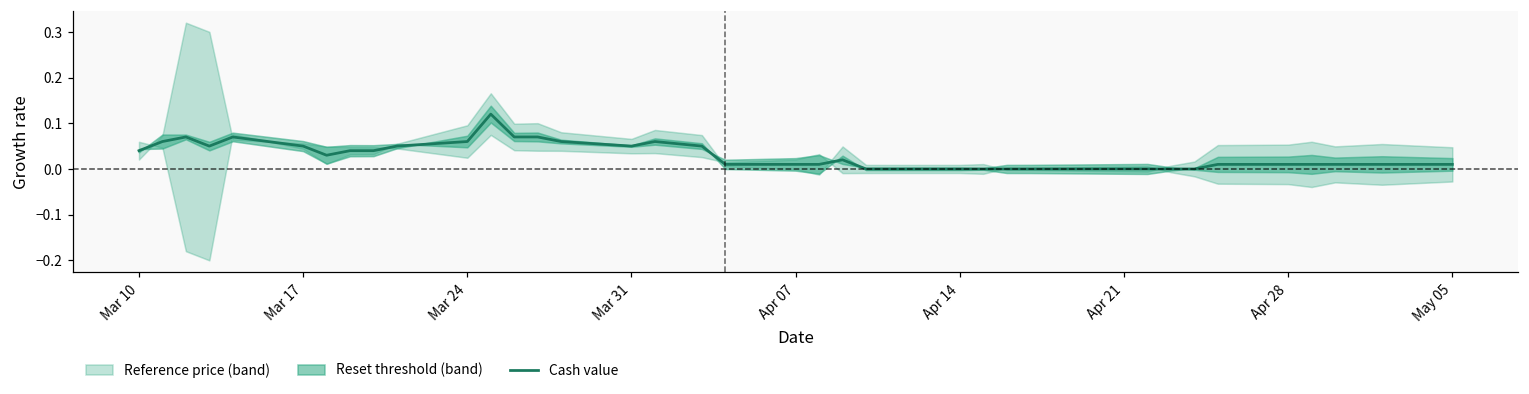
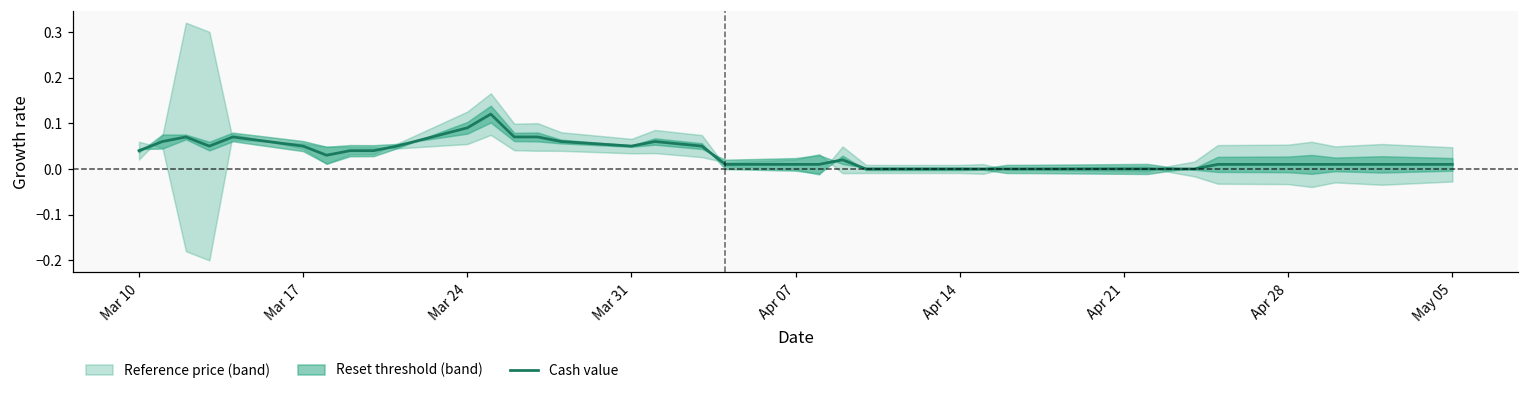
  {
    "Cash value": {
-     "Mar 24": 0.06,
+     "Mar 24": 0.09,
      "Apr 07": 0.01,
      "Apr 28": 0.01,
      "May 05": 0.01
    }
  }
